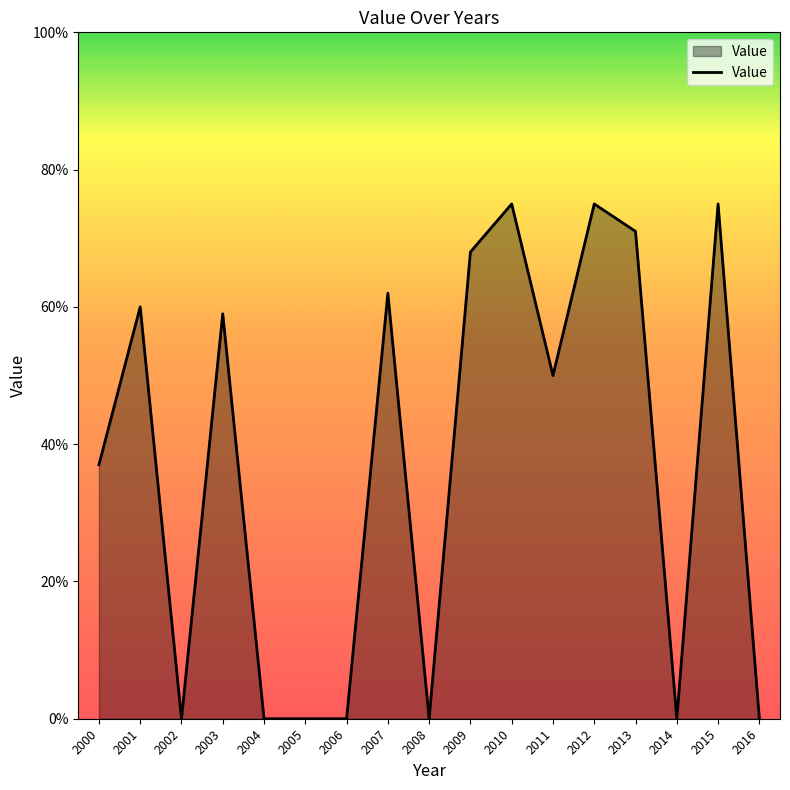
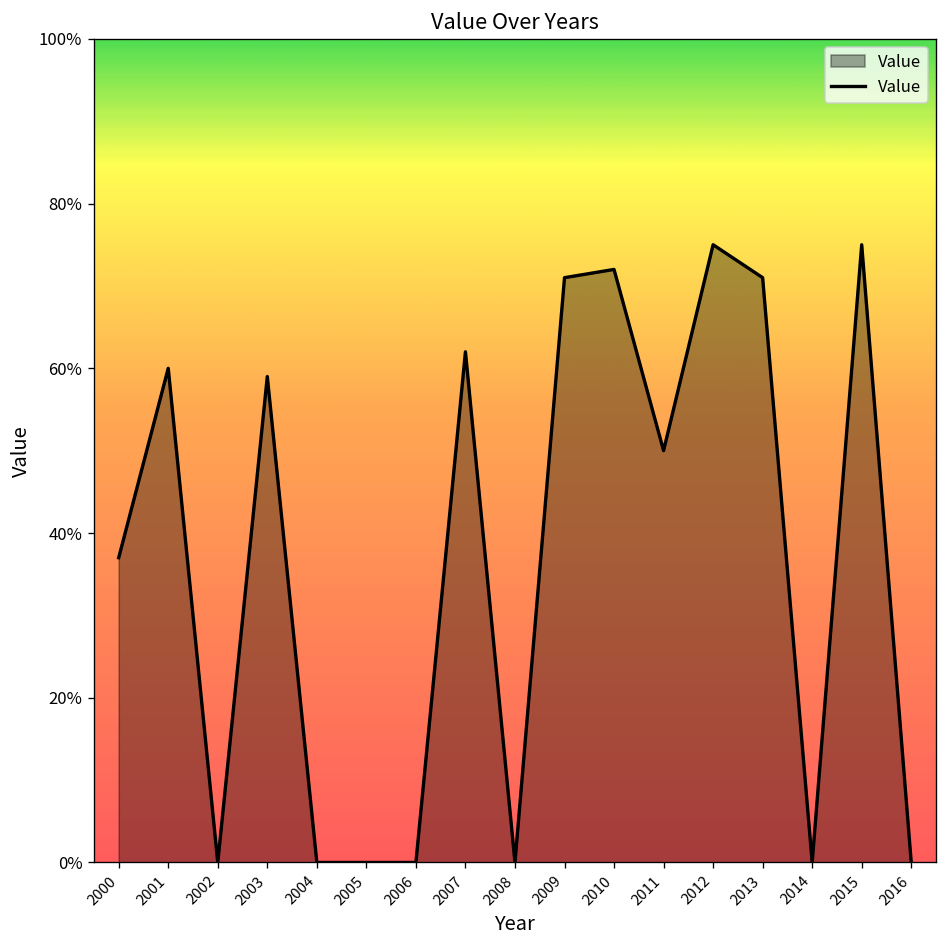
  {
    "2000": "37%",
    "2001": "60%",
    "2002": "0%",
    "2003": "59%",
    "2004": "0%",
    "2005": "0%",
    "2006": "0%",
    "2007": "62%",
    "2008": "0%",
-   "2009": "68%",
-   "2010": "75%",
+   "2009": "71%",
+   "2010": "72%",
    "2011": "50%",
    "2012": "75%",
    "2013": "71%",
    "2014": "0%",
    "2015": "75%",
    "2016": "0%"
  }
